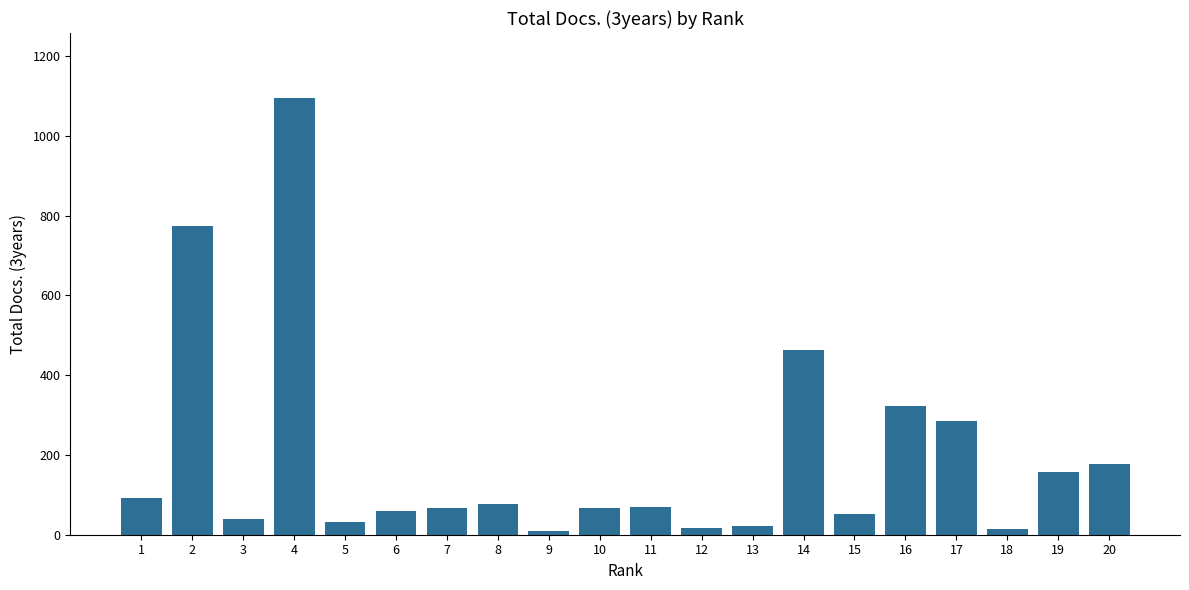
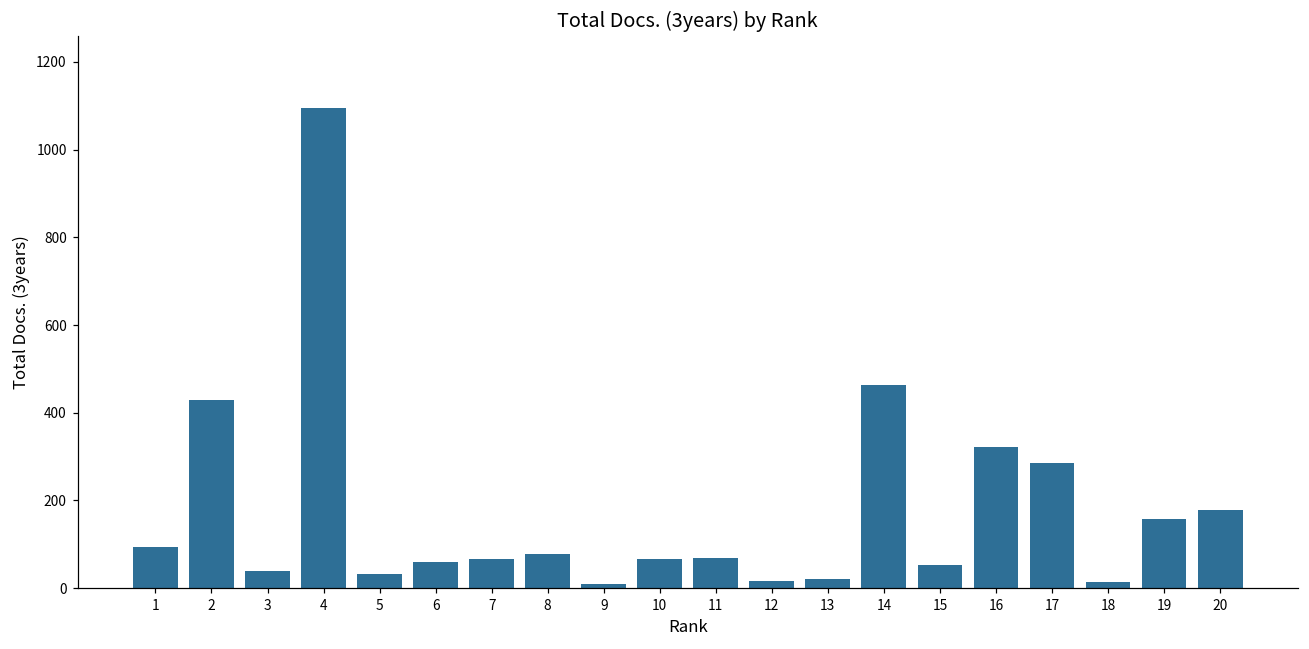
  {
    "1": 90,
-   "2": 770,
+   "2": 430,
    "3": 40,
    "4": 1090,
    "5": 30,
    "6": 60,
    "7": 70,
    "8": 80,
    "9": 10,
    "10": 70,
    "11": 70,
    "12": 20,
    "13": 20,
    "14": 460,
    "15": 50,
    "16": 320,
    "17": 290,
    "18": 20,
    "19": 160,
    "20": 180
  }
